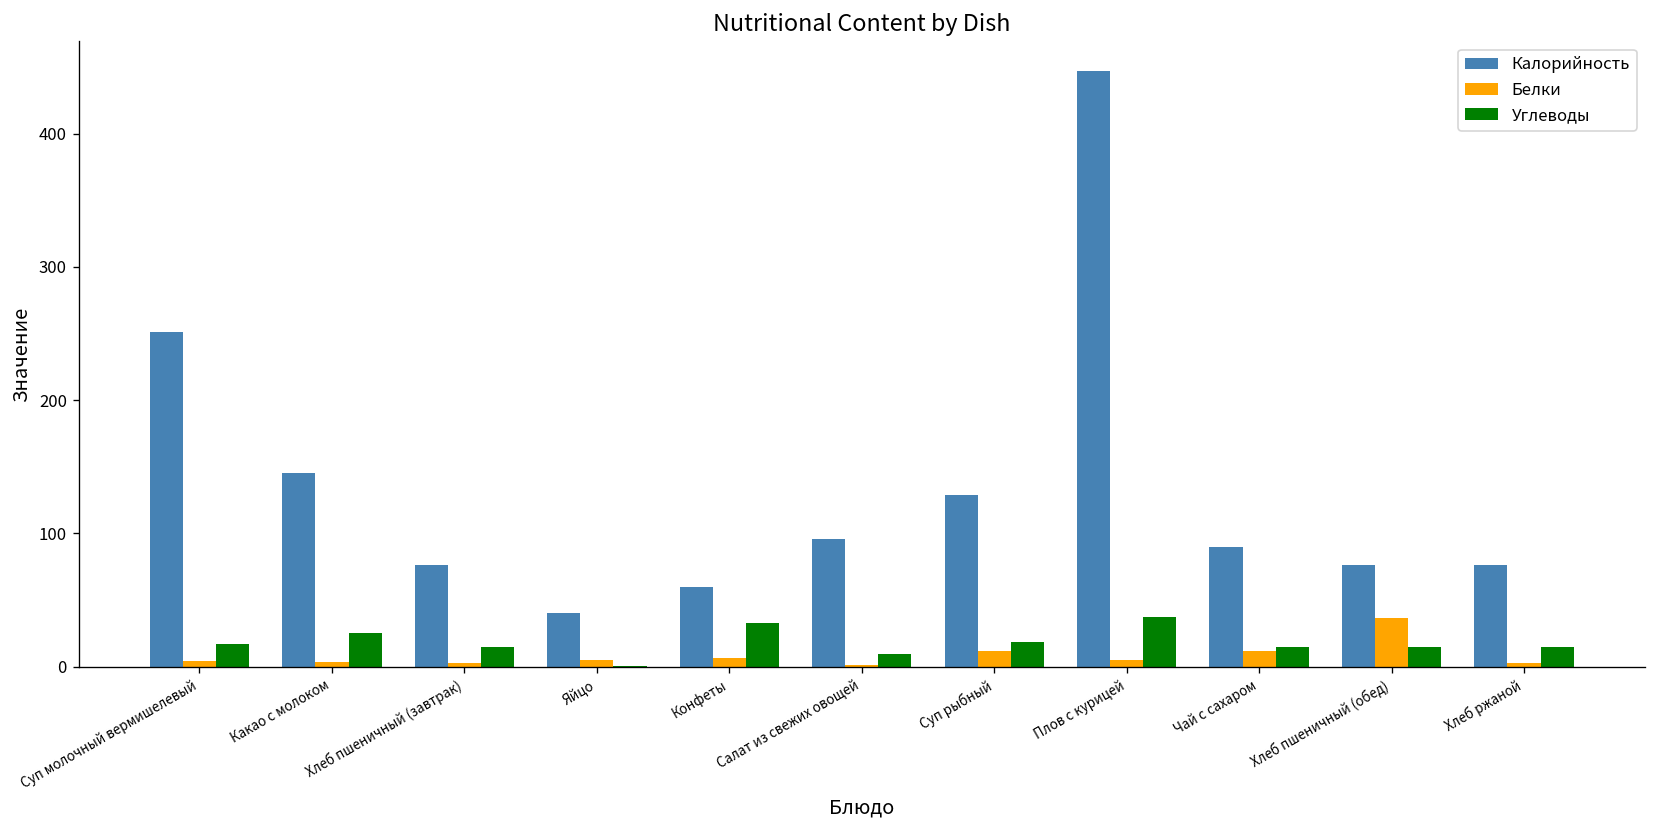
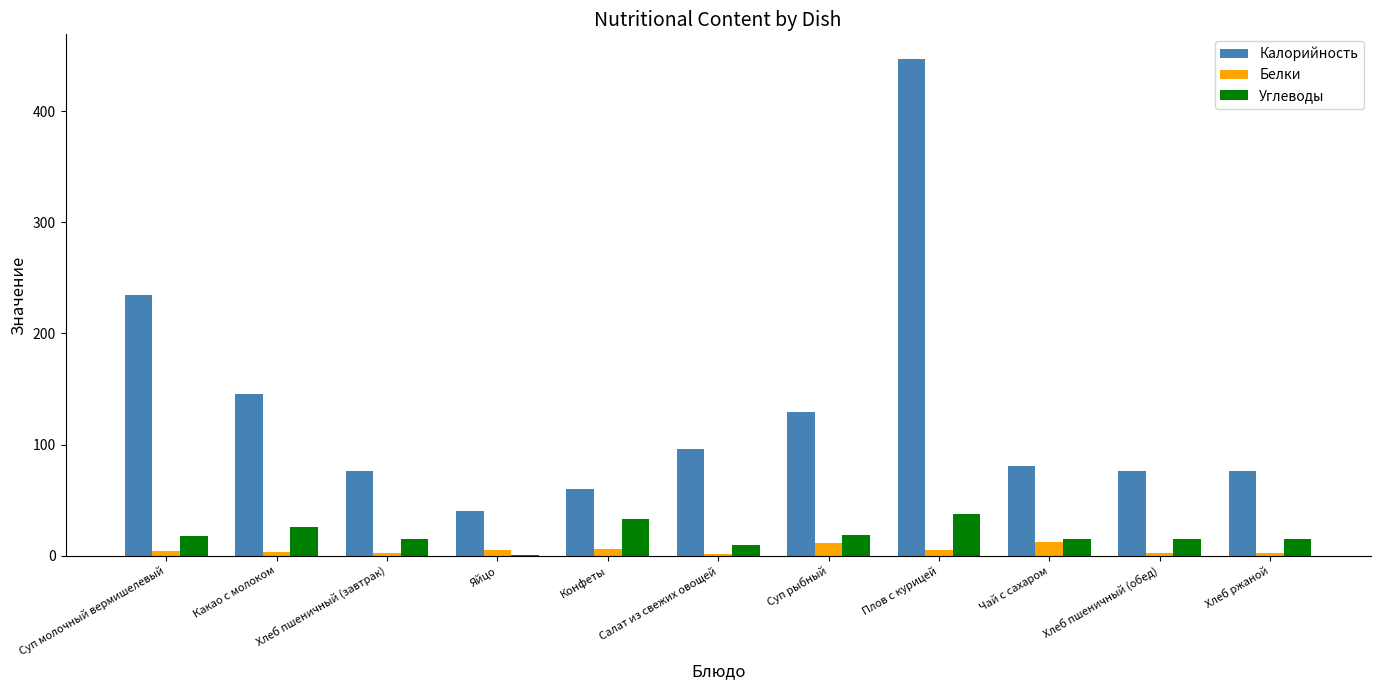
  {
    "Калорийность": {
-     "Суп молочный вермишелевый": 251,
+     "Суп молочный вермишелевый": 235,
      "Какао с молоком": 145,
      "Хлеб пшеничный (завтрак)": 76,
      "Яйцо": 40,
      "Конфеты": 60,
      "Салат из свежих овощей": 96,
      "Суп рыбный": 129,
      "Плов с курицей": 447,
-     "Чай с сахаром": 90,
+     "Чай с сахаром": 81,
      "Хлеб пшеничный (обед)": 76,
      "Хлеб ржаной": 76
    },
    "Белки": {
      "Суп молочный вермишелевый": 4,
      "Какао с молоком": 4,
      "Хлеб пшеничный (завтрак)": 3,
      "Яйцо": 5,
      "Конфеты": 6,
      "Суп рыбный": 12,
      "Плов с курицей": 5,
      "Чай с сахаром": 12,
-     "Хлеб пшеничный (обед)": 36,
+     "Хлеб пшеничный (обед)": 3,
      "Хлеб ржаной": 3
    },
    "Углеводы": {
      "Суп молочный вермишелевый": 17,
      "Какао с молоком": 25,
      "Хлеб пшеничный (завтрак)": 15,
      "Конфеты": 33,
      "Салат из свежих овощей": 9,
      "Суп рыбный": 19,
      "Плов с курицей": 37,
      "Чай с сахаром": 15,
      "Хлеб пшеничный (обед)": 15,
      "Хлеб ржаной": 15
    }
  }
